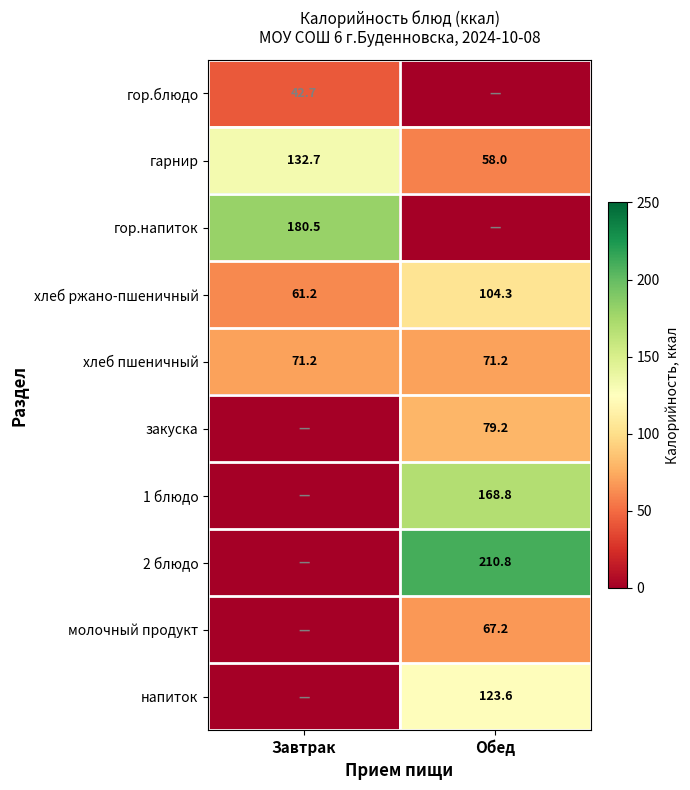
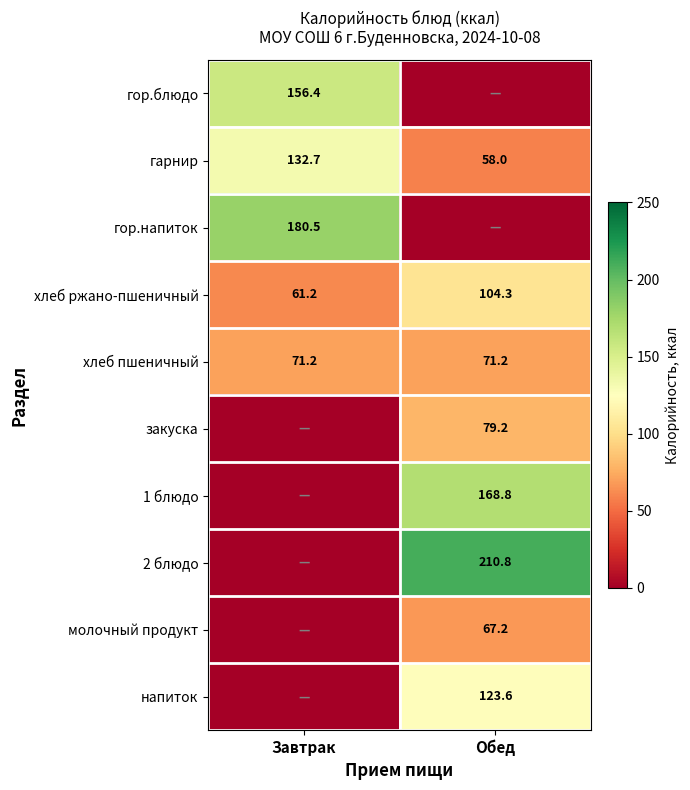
  {
    "гор.блюдо": {
-     "Завтрак": 42.7
+     "Завтрак": 156.4
    },
    "гарнир": {
      "Завтрак": 132.7,
      "Обед": 58.0
    },
    "гор.напиток": {
      "Завтрак": 180.5
    },
    "хлеб ржано-пшеничный": {
      "Завтрак": 61.2,
      "Обед": 104.3
    },
    "хлеб пшеничный": {
      "Завтрак": 71.2,
      "Обед": 71.2
    },
    "закуска": {
      "Обед": 79.2
    },
    "1 блюдо": {
      "Обед": 168.8
    },
    "2 блюдо": {
      "Обед": 210.8
    },
    "молочный продукт": {
      "Обед": 67.2
    },
    "напиток": {
      "Обед": 123.6
    }
  }
